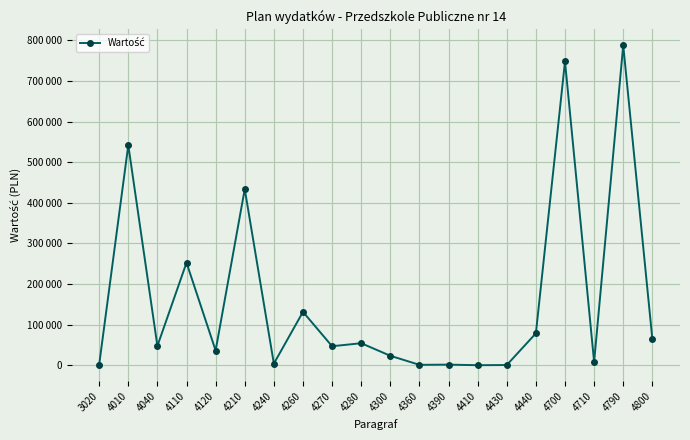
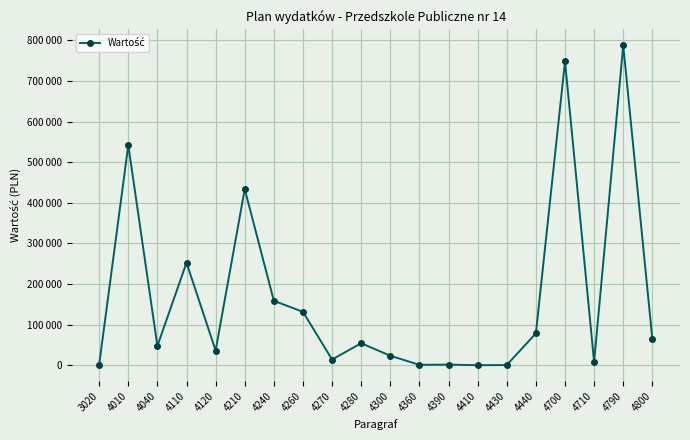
  {
    "3020": 0,
    "4010": 540000,
    "4040": 50000,
    "4110": 250000,
    "4120": 40000,
    "4210": 430000,
-   "4240": 0,
+   "4240": 160000,
    "4260": 130000,
-   "4270": 50000,
+   "4270": 10000,
    "4280": 50000,
    "4300": 20000,
    "4360": 0,
    "4390": 0,
    "4410": 0,
    "4430": 0,
    "4440": 80000,
    "4700": 750000,
    "4710": 10000,
    "4790": 790000,
    "4800": 60000
  }
